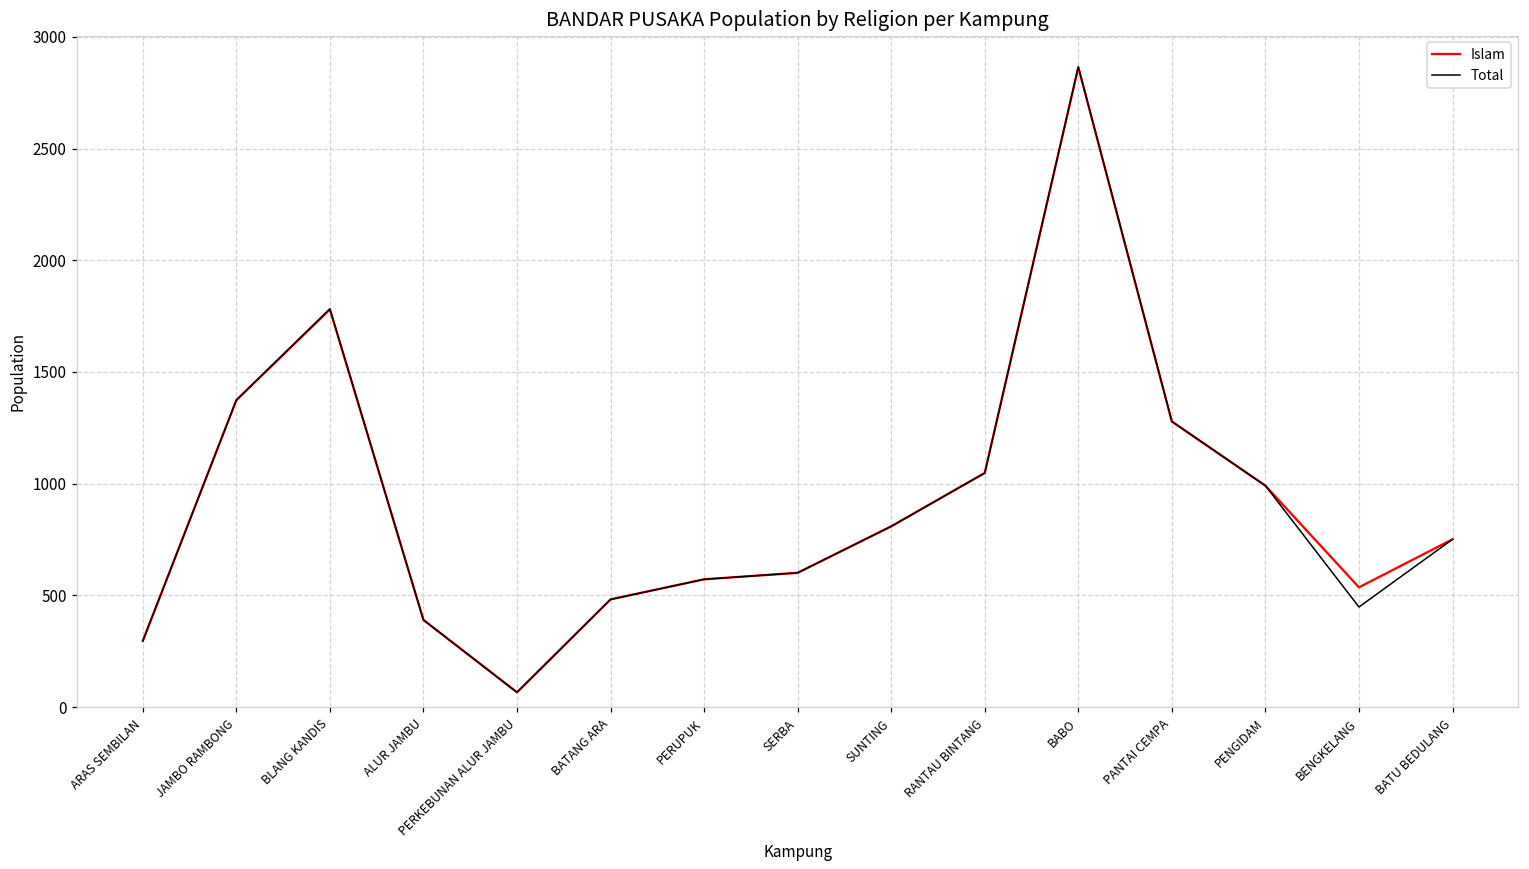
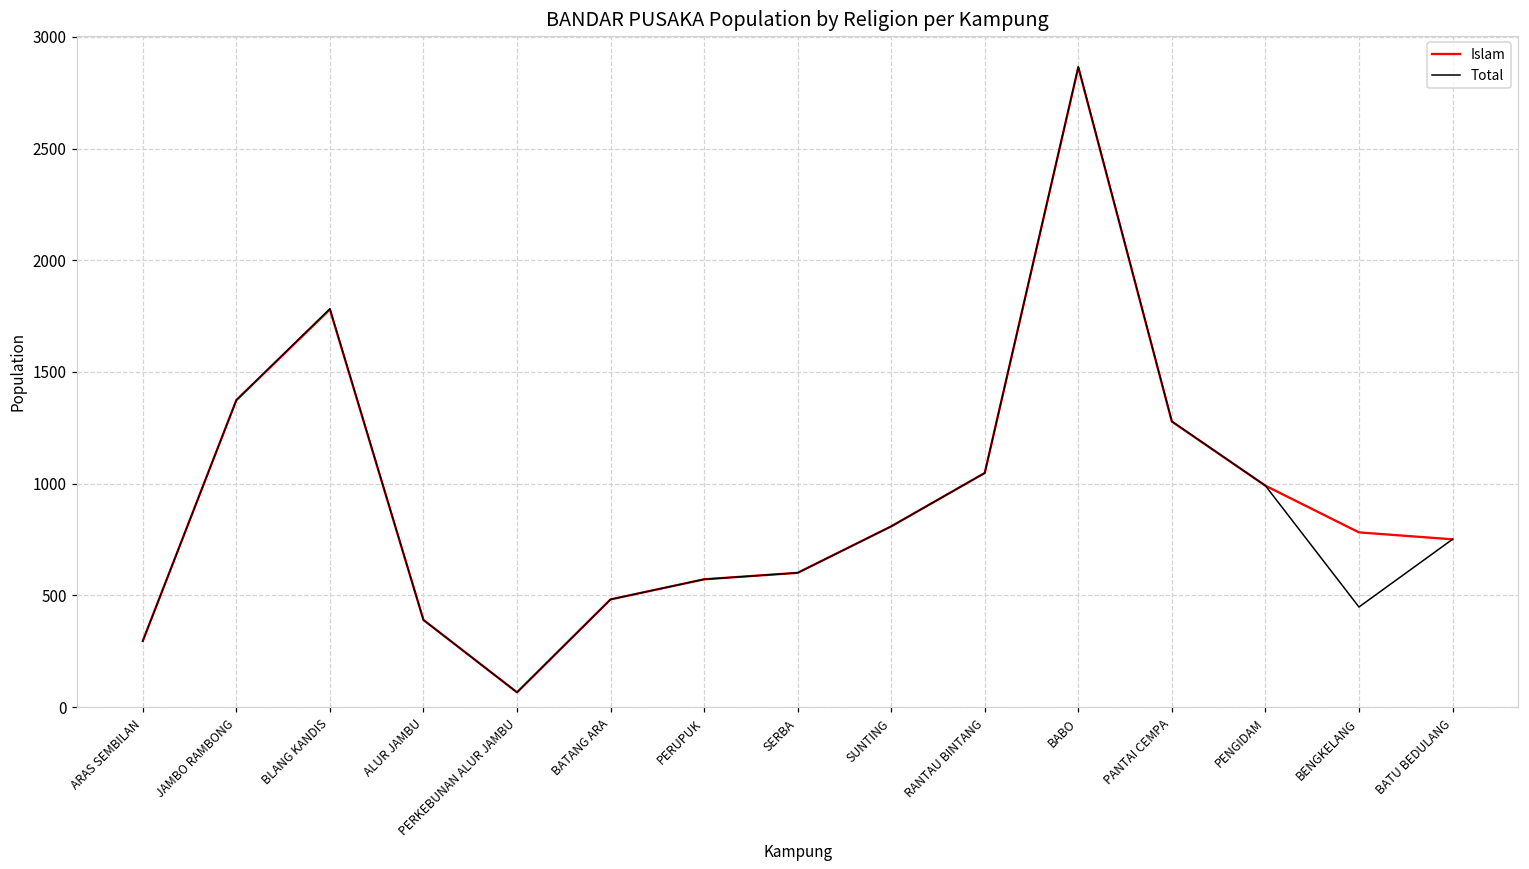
  {
    "Islam": {
-     "BENGKELANG": 540
+     "BENGKELANG": 780
    },
    "Total": {
      "BENGKELANG": 450
    }
  }
